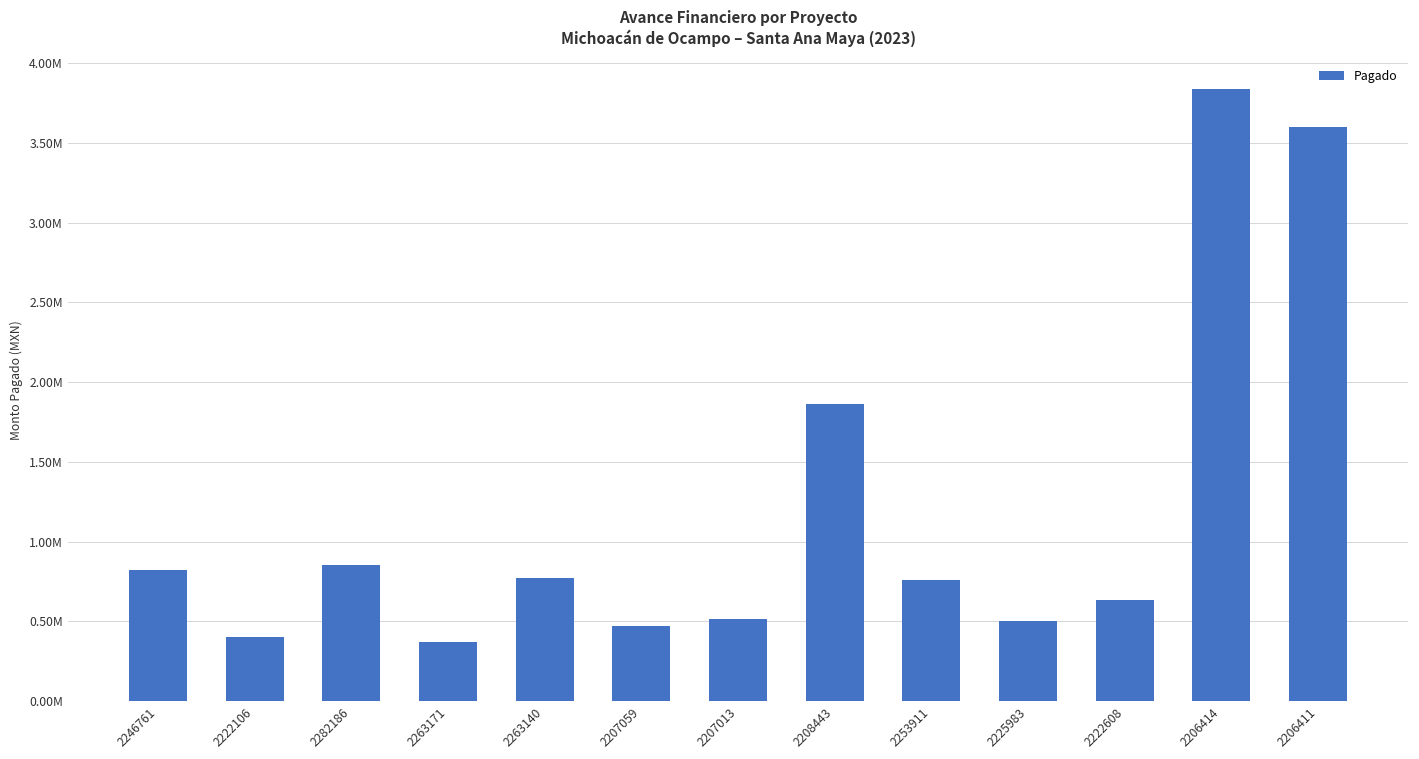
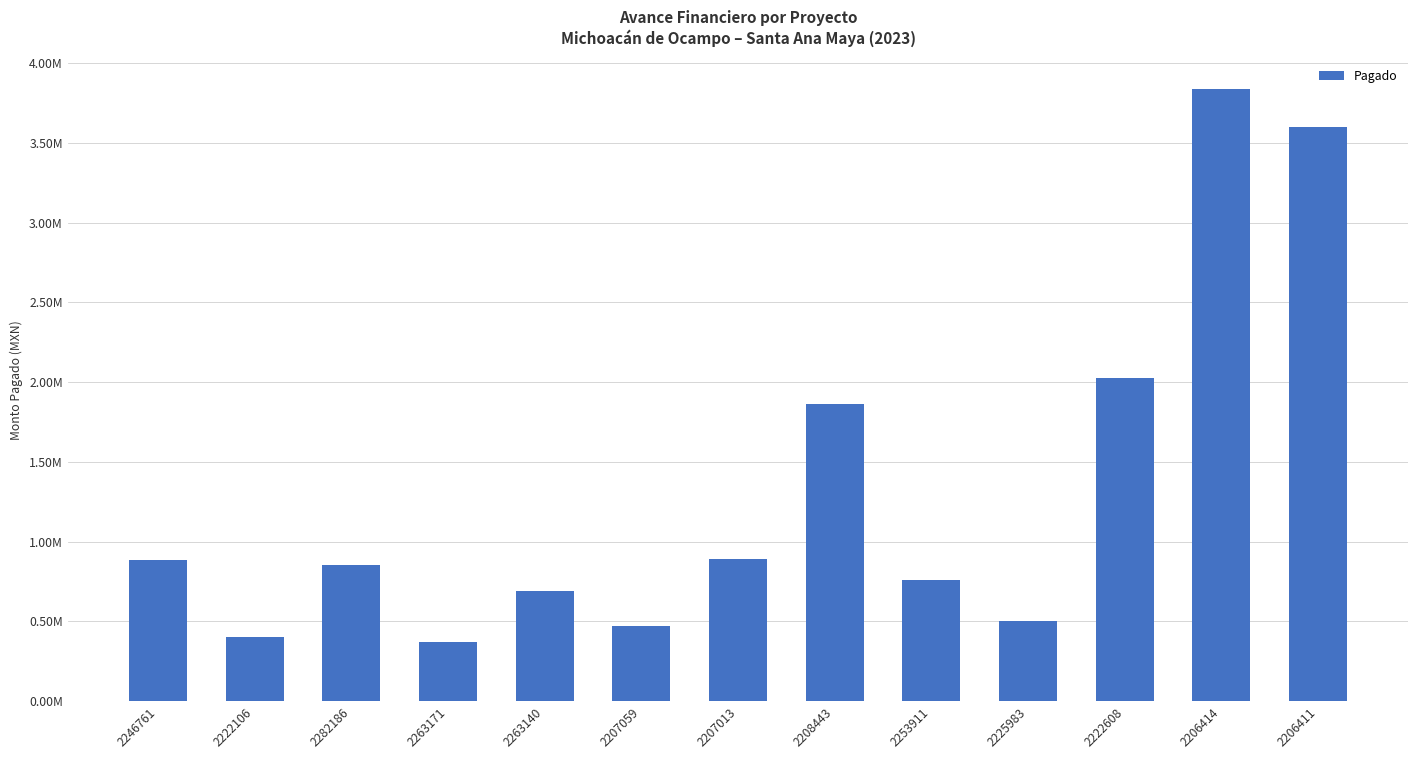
  {
-   "2246761": 820000,
+   "2246761": 890000,
    "2222106": 400000,
    "2282186": 850000,
    "2263171": 370000,
-   "2263140": 770000,
+   "2263140": 690000,
    "2207059": 470000,
-   "2207013": 510000,
+   "2207013": 890000,
    "2208443": 1870000,
    "2253911": 760000,
    "2225983": 500000,
-   "2222608": 630000,
+   "2222608": 2030000,
    "2206414": 3840000,
    "2206411": 3600000
  }
